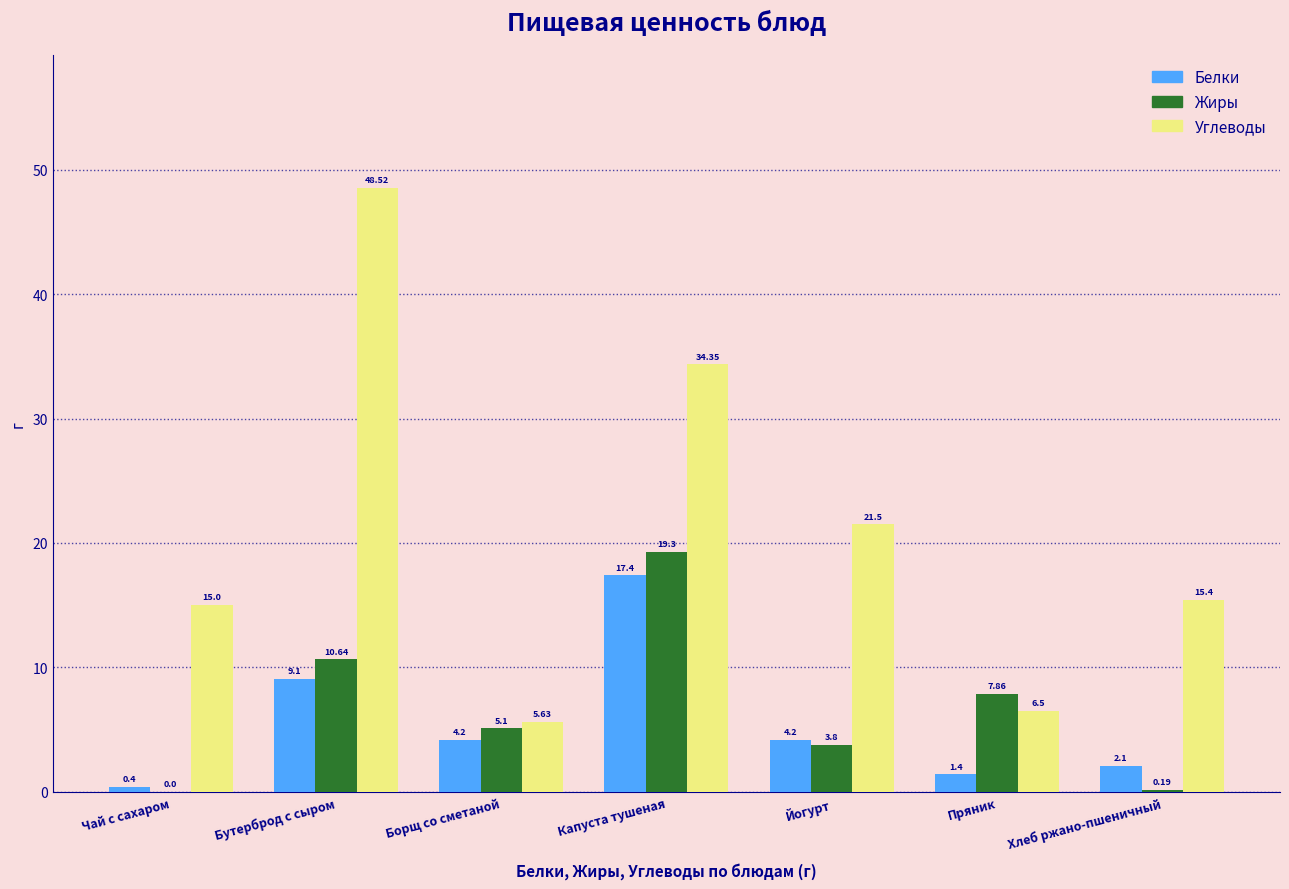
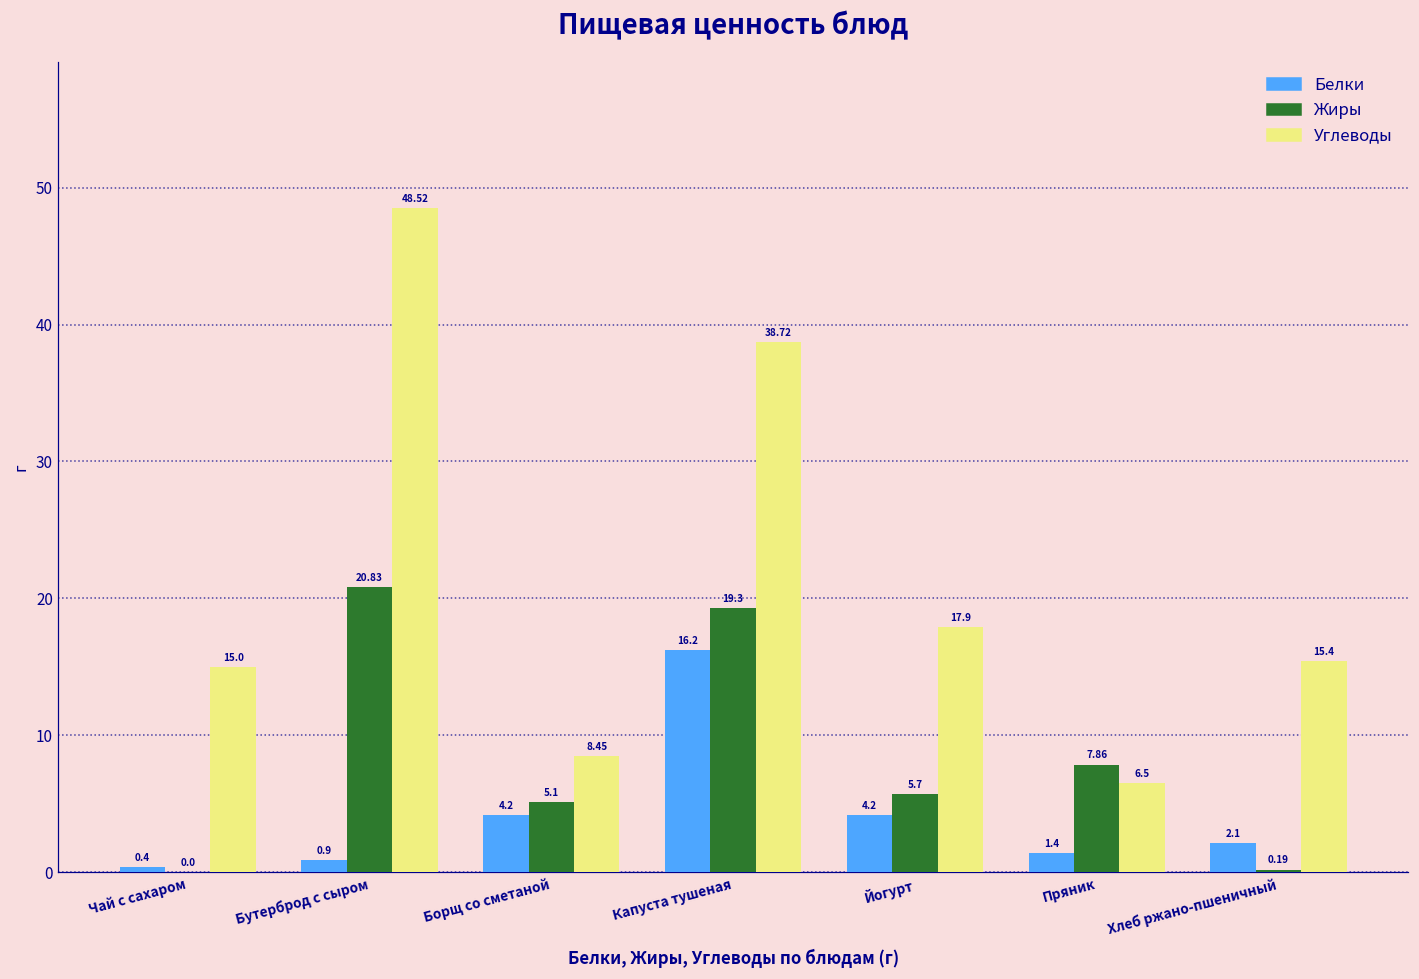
  {
    "Белки": {
      "Чай с сахаром": 0.4,
-     "Бутерброд с сыром": 9.1,
+     "Бутерброд с сыром": 0.9,
      "Борщ со сметаной": 4.2,
-     "Капуста тушеная": 17.4,
+     "Капуста тушеная": 16.2,
      "Йогурт": 4.2,
      "Пряник": 1.4,
      "Хлеб ржано-пшеничный": 2.1
    },
    "Жиры": {
      "Чай с сахаром": 0.0,
-     "Бутерброд с сыром": 10.64,
+     "Бутерброд с сыром": 20.83,
      "Борщ со сметаной": 5.1,
      "Капуста тушеная": 19.3,
-     "Йогурт": 3.8,
+     "Йогурт": 5.7,
      "Пряник": 7.86,
      "Хлеб ржано-пшеничный": 0.19
    },
    "Углеводы": {
      "Чай с сахаром": 15.0,
      "Бутерброд с сыром": 48.52,
-     "Борщ со сметаной": 5.63,
-     "Капуста тушеная": 34.35,
-     "Йогурт": 21.5,
+     "Борщ со сметаной": 8.45,
+     "Капуста тушеная": 38.72,
+     "Йогурт": 17.9,
      "Пряник": 6.5,
      "Хлеб ржано-пшеничный": 15.4
    }
  }
